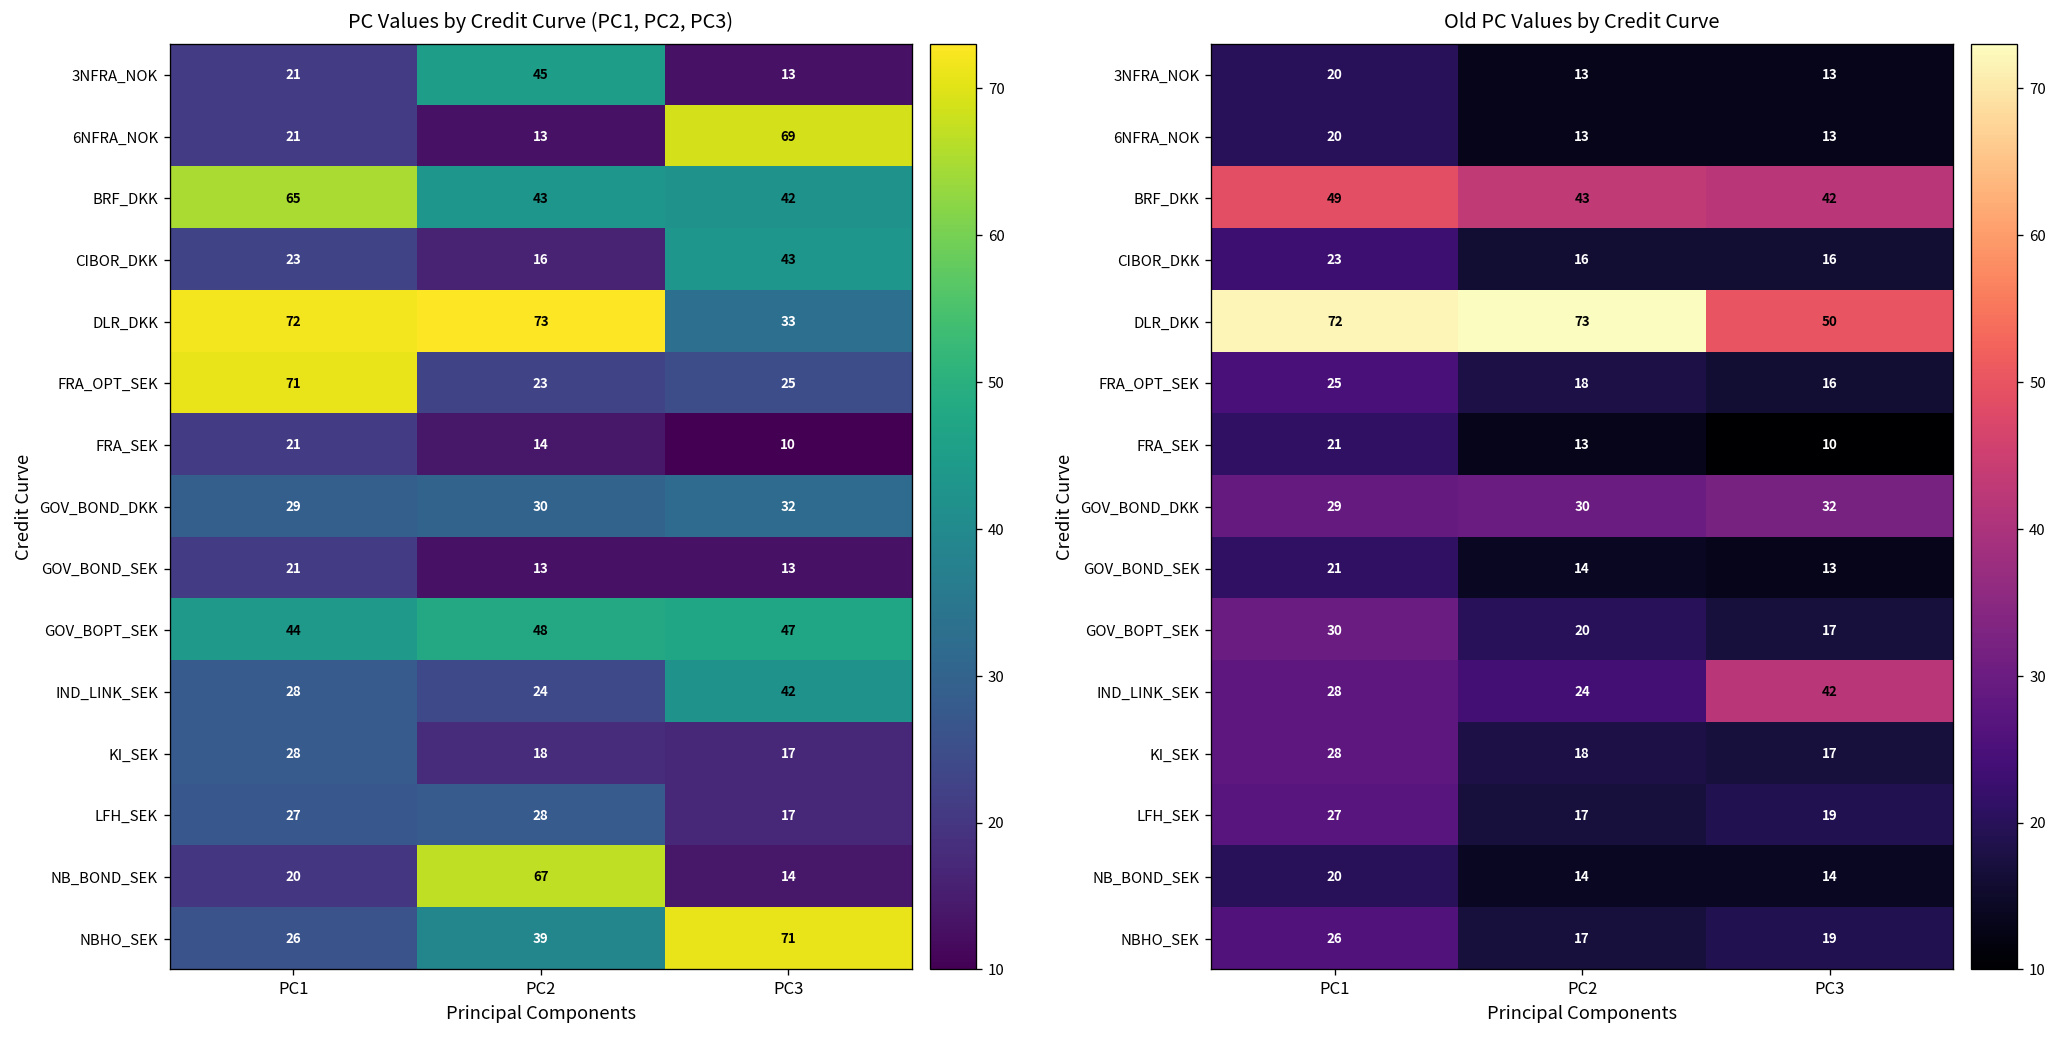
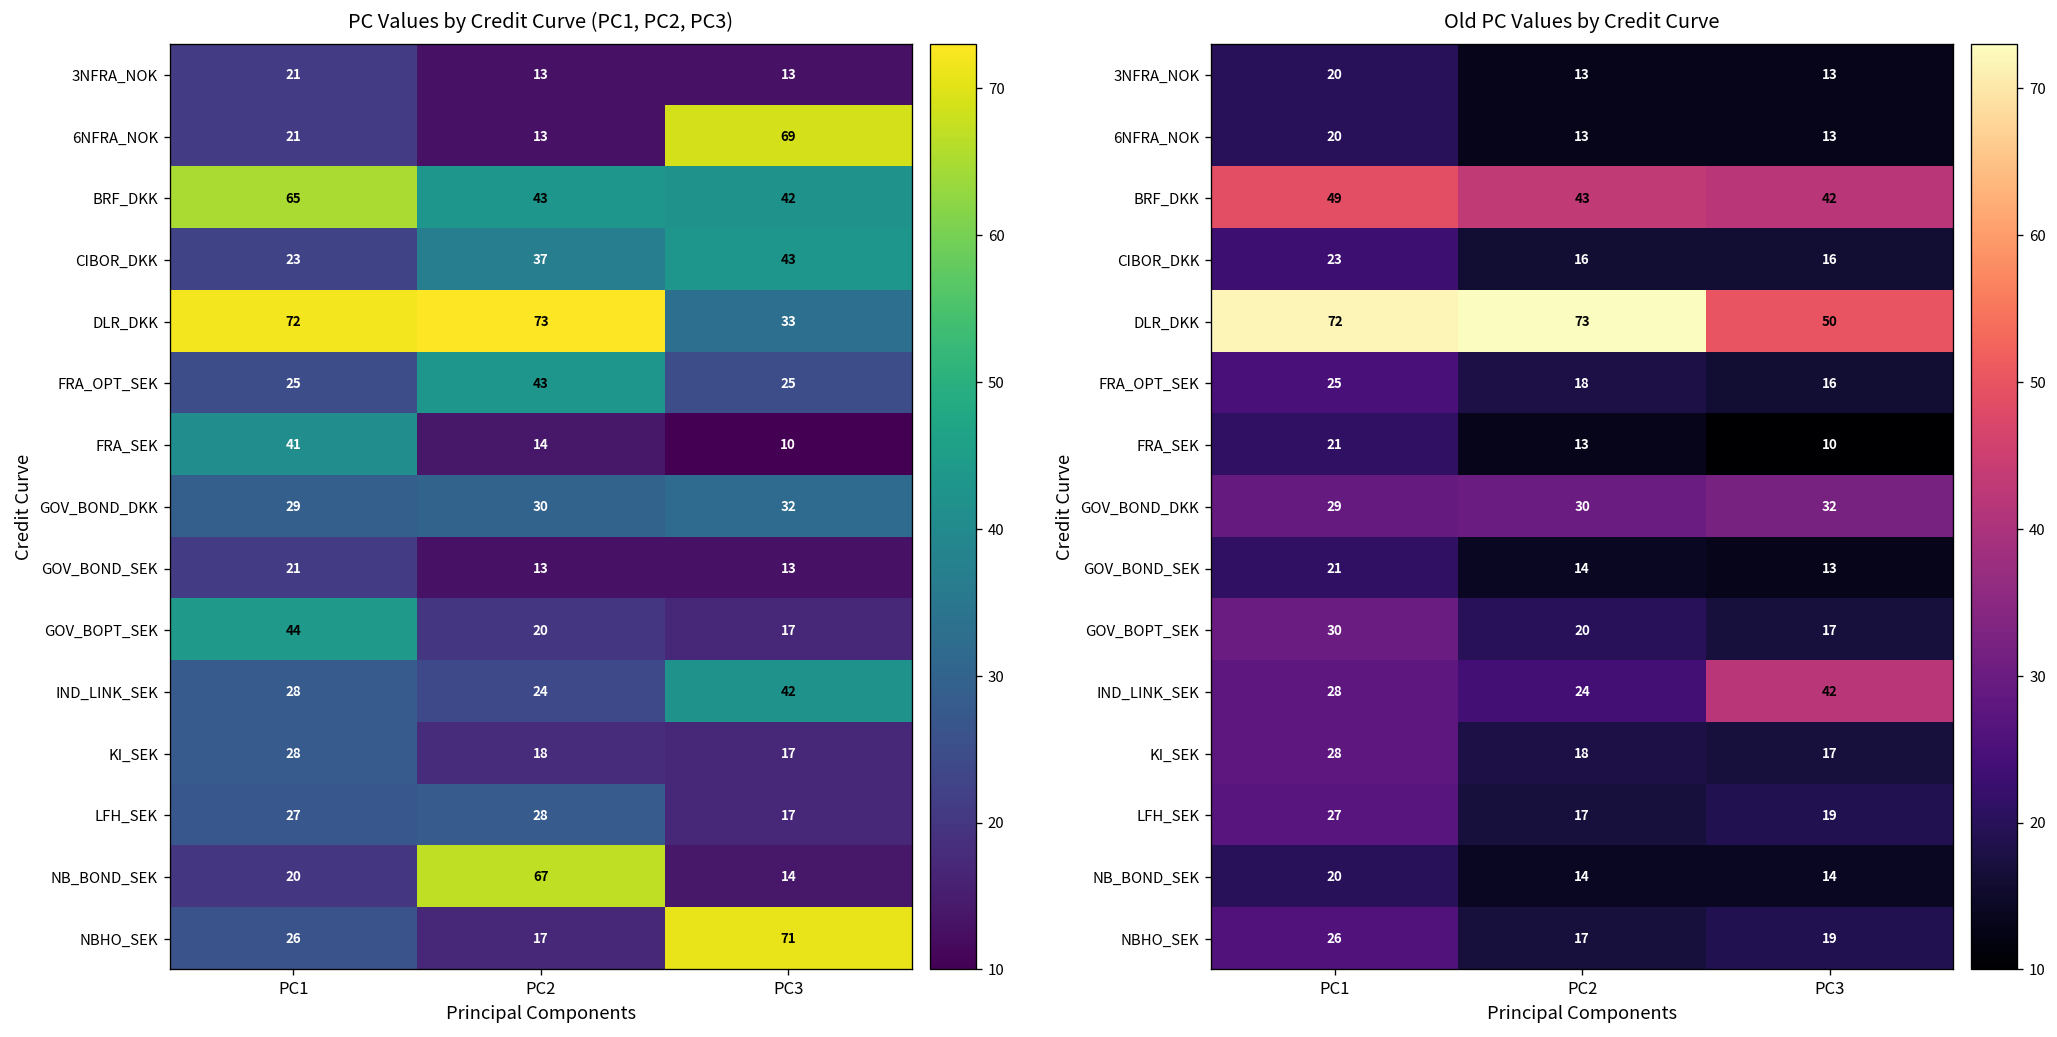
  {
    "PC Values by Credit Curve (PC1, PC2, PC3)": {
      "3NFRA_NOK": {
        "PC1": 21,
-       "PC2": 45,
+       "PC2": 13,
        "PC3": 13
      },
      "6NFRA_NOK": {
        "PC1": 21,
        "PC2": 13,
        "PC3": 69
      },
      "BRF_DKK": {
        "PC1": 65,
        "PC2": 43,
        "PC3": 42
      },
      "CIBOR_DKK": {
        "PC1": 23,
-       "PC2": 16,
+       "PC2": 37,
        "PC3": 43
      },
      "DLR_DKK": {
        "PC1": 72,
        "PC2": 73,
        "PC3": 33
      },
      "FRA_OPT_SEK": {
-       "PC1": 71,
-       "PC2": 23,
+       "PC1": 25,
+       "PC2": 43,
        "PC3": 25
      },
      "FRA_SEK": {
-       "PC1": 21,
+       "PC1": 41,
        "PC2": 14,
        "PC3": 10
      },
      "GOV_BOND_DKK": {
        "PC1": 29,
        "PC2": 30,
        "PC3": 32
      },
      "GOV_BOND_SEK": {
        "PC1": 21,
        "PC2": 13,
        "PC3": 13
      },
      "GOV_BOPT_SEK": {
        "PC1": 44,
-       "PC2": 48,
-       "PC3": 47
+       "PC2": 20,
+       "PC3": 17
      },
      "IND_LINK_SEK": {
        "PC1": 28,
        "PC2": 24,
        "PC3": 42
      },
      "KI_SEK": {
        "PC1": 28,
        "PC2": 18,
        "PC3": 17
      },
      "LFH_SEK": {
        "PC1": 27,
        "PC2": 28,
        "PC3": 17
      },
      "NB_BOND_SEK": {
        "PC1": 20,
        "PC2": 67,
        "PC3": 14
      },
      "NBHO_SEK": {
        "PC1": 26,
-       "PC2": 39,
+       "PC2": 17,
        "PC3": 71
      }
    },
    "Old PC Values by Credit Curve": {
      "3NFRA_NOK": {
        "PC1": 20,
        "PC2": 13,
        "PC3": 13
      },
      "6NFRA_NOK": {
        "PC1": 20,
        "PC2": 13,
        "PC3": 13
      },
      "BRF_DKK": {
        "PC1": 49,
        "PC2": 43,
        "PC3": 42
      },
      "CIBOR_DKK": {
        "PC1": 23,
        "PC2": 16,
        "PC3": 16
      },
      "DLR_DKK": {
        "PC1": 72,
        "PC2": 73,
        "PC3": 50
      },
      "FRA_OPT_SEK": {
        "PC1": 25,
        "PC2": 18,
        "PC3": 16
      },
      "FRA_SEK": {
        "PC1": 21,
        "PC2": 13,
        "PC3": 10
      },
      "GOV_BOND_DKK": {
        "PC1": 29,
        "PC2": 30,
        "PC3": 32
      },
      "GOV_BOND_SEK": {
        "PC1": 21,
        "PC2": 14,
        "PC3": 13
      },
      "GOV_BOPT_SEK": {
        "PC1": 30,
        "PC2": 20,
        "PC3": 17
      },
      "IND_LINK_SEK": {
        "PC1": 28,
        "PC2": 24,
        "PC3": 42
      },
      "KI_SEK": {
        "PC1": 28,
        "PC2": 18,
        "PC3": 17
      },
      "LFH_SEK": {
        "PC1": 27,
        "PC2": 17,
        "PC3": 19
      },
      "NB_BOND_SEK": {
        "PC1": 20,
        "PC2": 14,
        "PC3": 14
      },
      "NBHO_SEK": {
        "PC1": 26,
        "PC2": 17,
        "PC3": 19
      }
    }
  }
